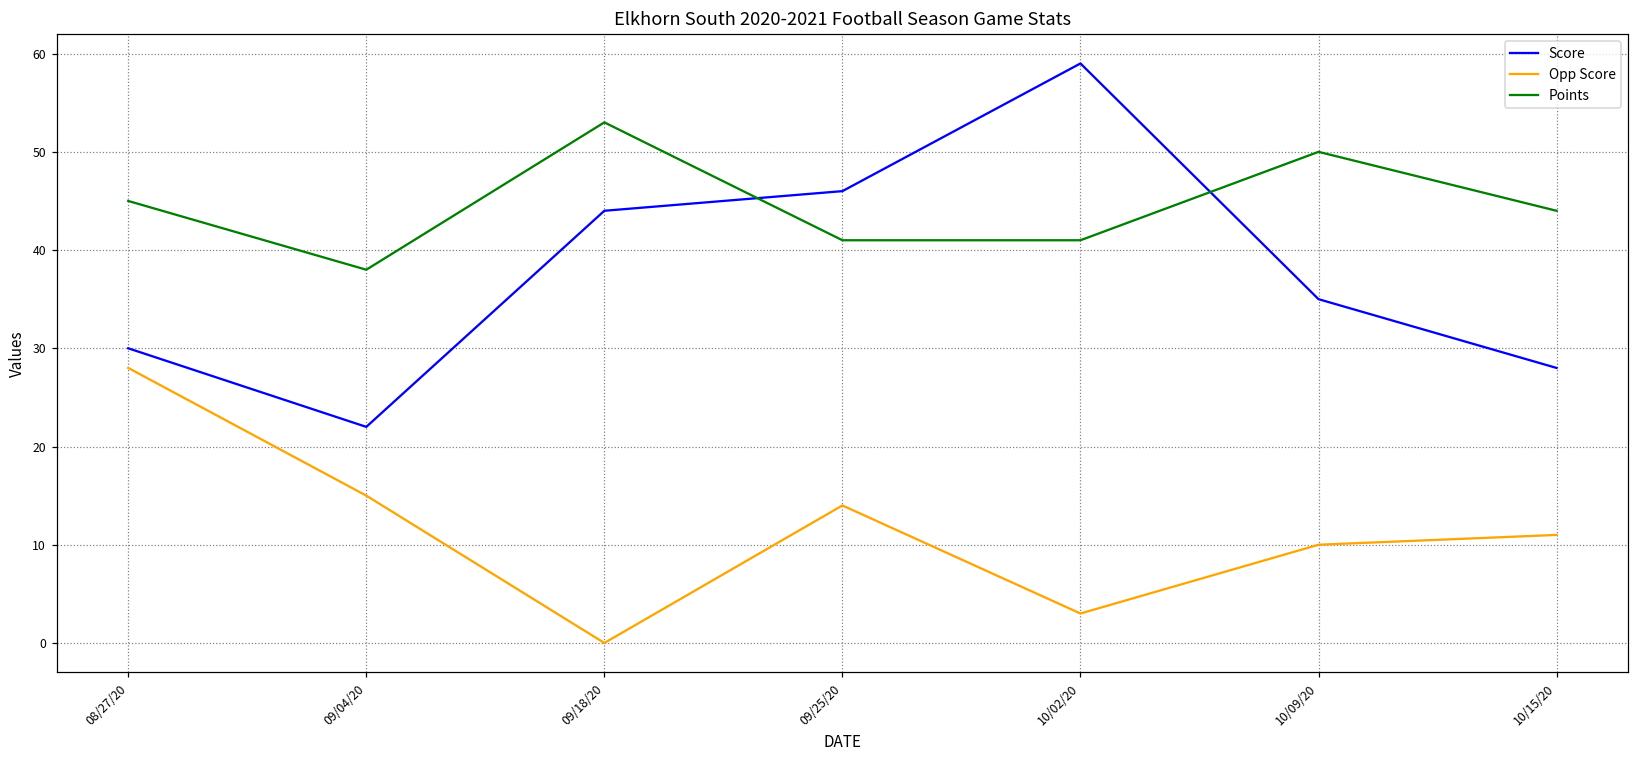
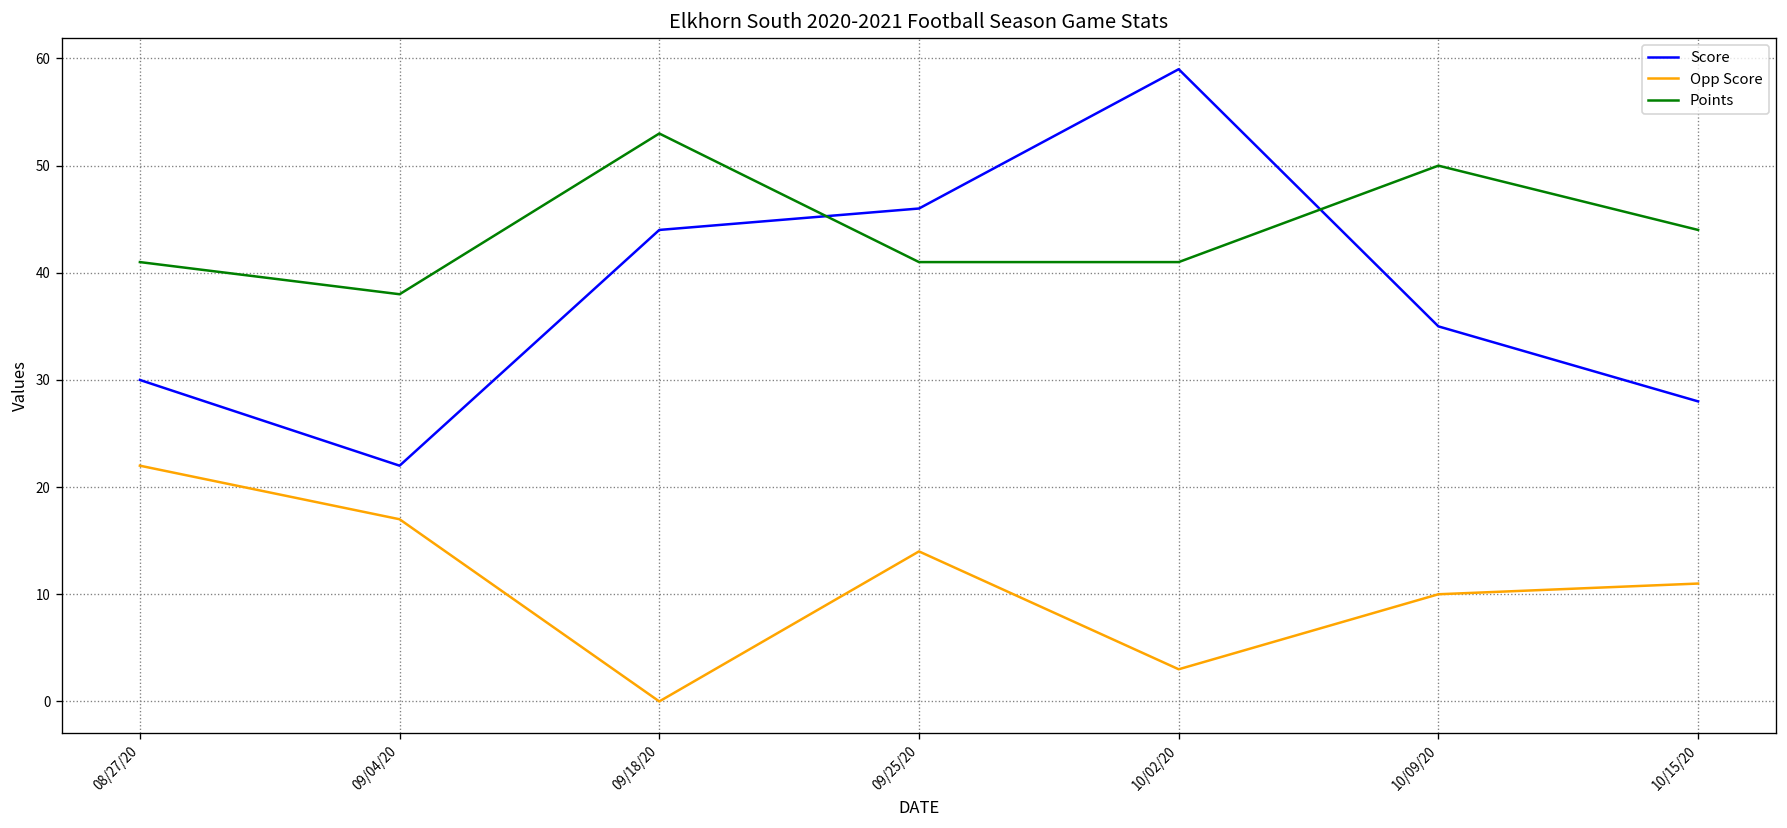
  {
    "Score": {
      "08/27/20": 30,
      "09/04/20": 22,
      "09/18/20": 44,
      "09/25/20": 46,
      "10/02/20": 59,
      "10/09/20": 35,
      "10/15/20": 28
    },
    "Opp Score": {
-     "08/27/20": 28,
-     "09/04/20": 15,
+     "08/27/20": 22,
+     "09/04/20": 17,
      "09/18/20": 0,
      "09/25/20": 14,
      "10/02/20": 3,
      "10/09/20": 10,
      "10/15/20": 11
    },
    "Points": {
-     "08/27/20": 45,
+     "08/27/20": 41,
      "09/04/20": 38,
      "09/18/20": 53,
      "09/25/20": 41,
      "10/02/20": 41,
      "10/09/20": 50,
      "10/15/20": 44
    }
  }
